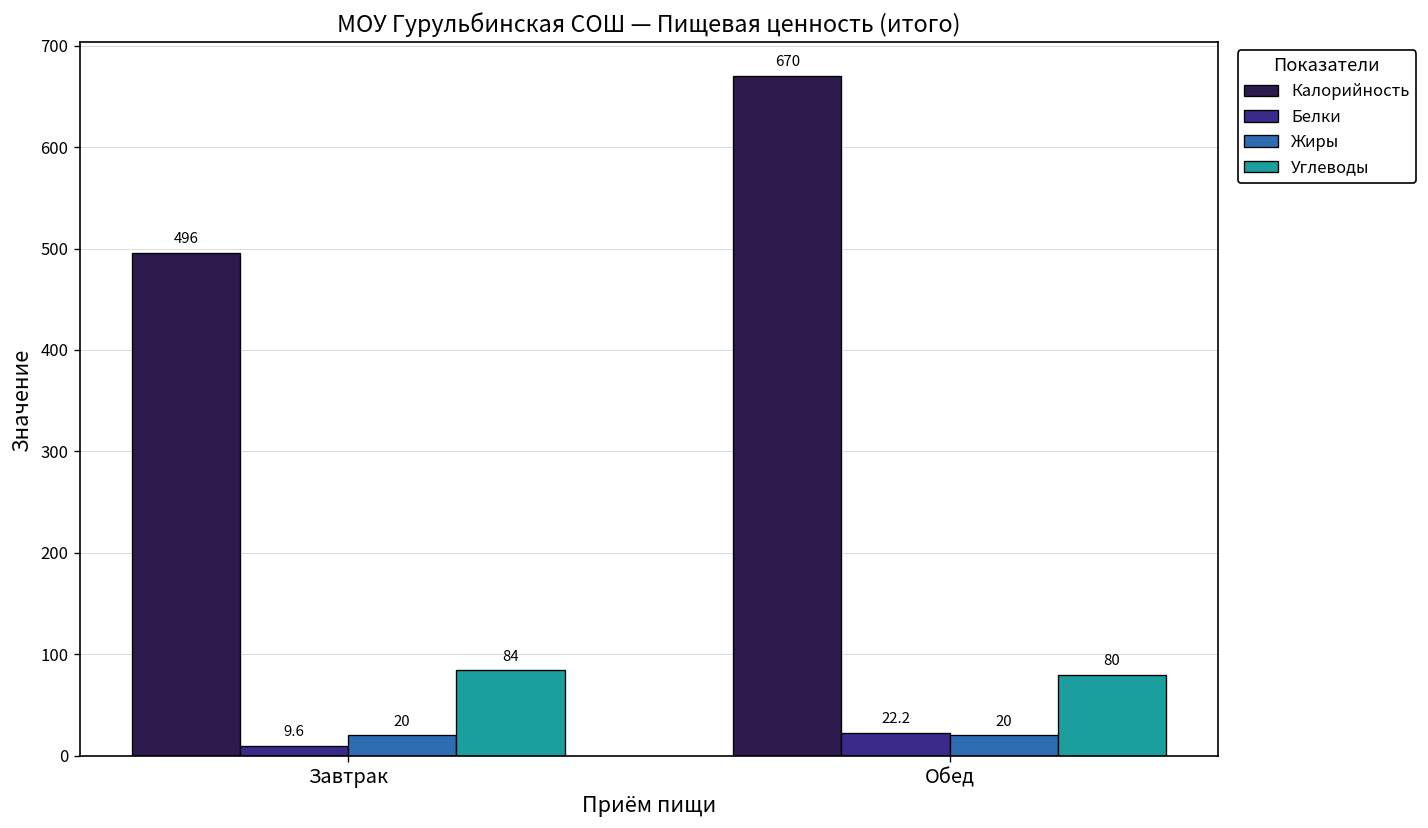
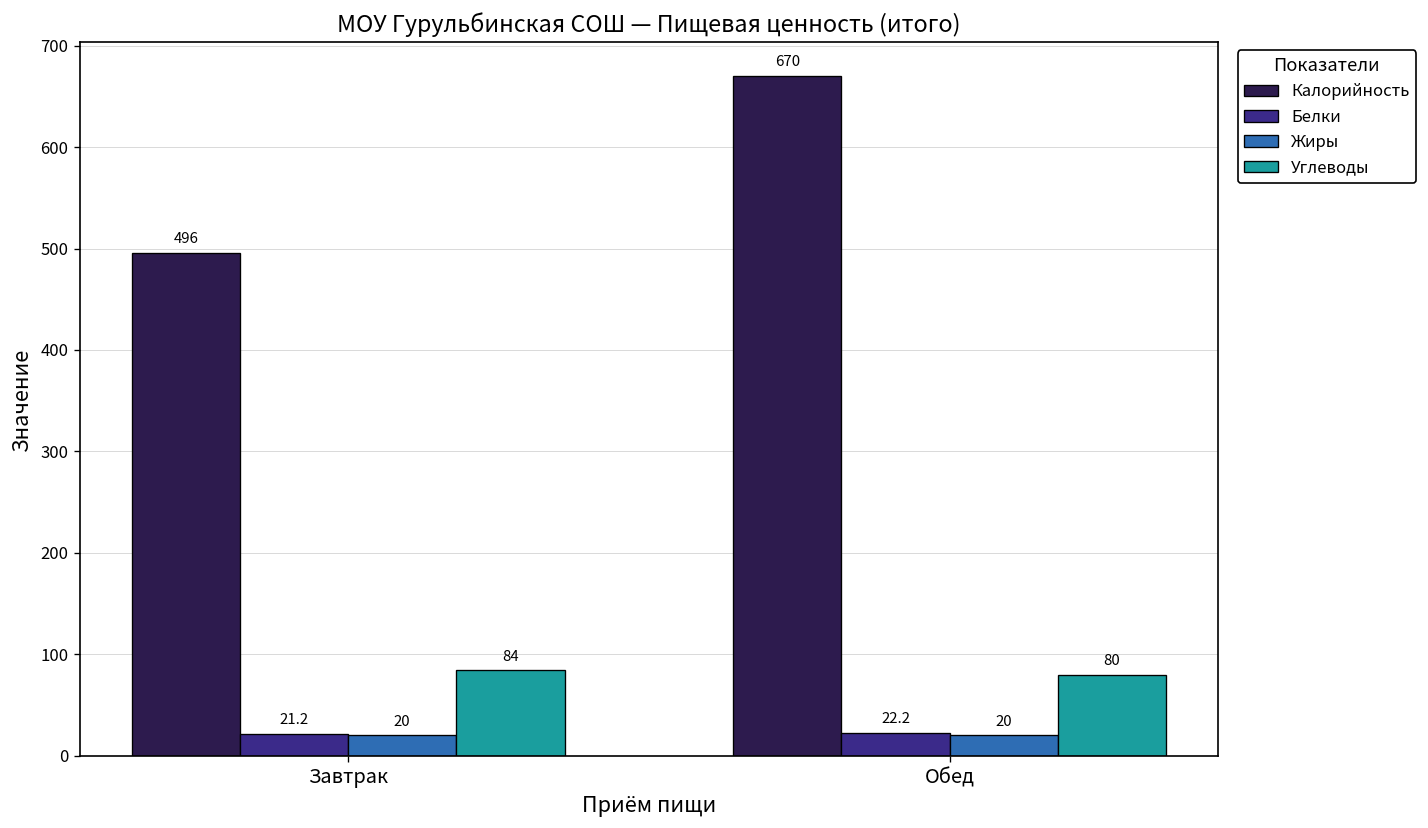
  {
    "Калорийность": {
      "Завтрак": 496,
      "Обед": 670
    },
    "Белки": {
-     "Завтрак": 9.6,
+     "Завтрак": 21.2,
      "Обед": 22.2
    }
  }
